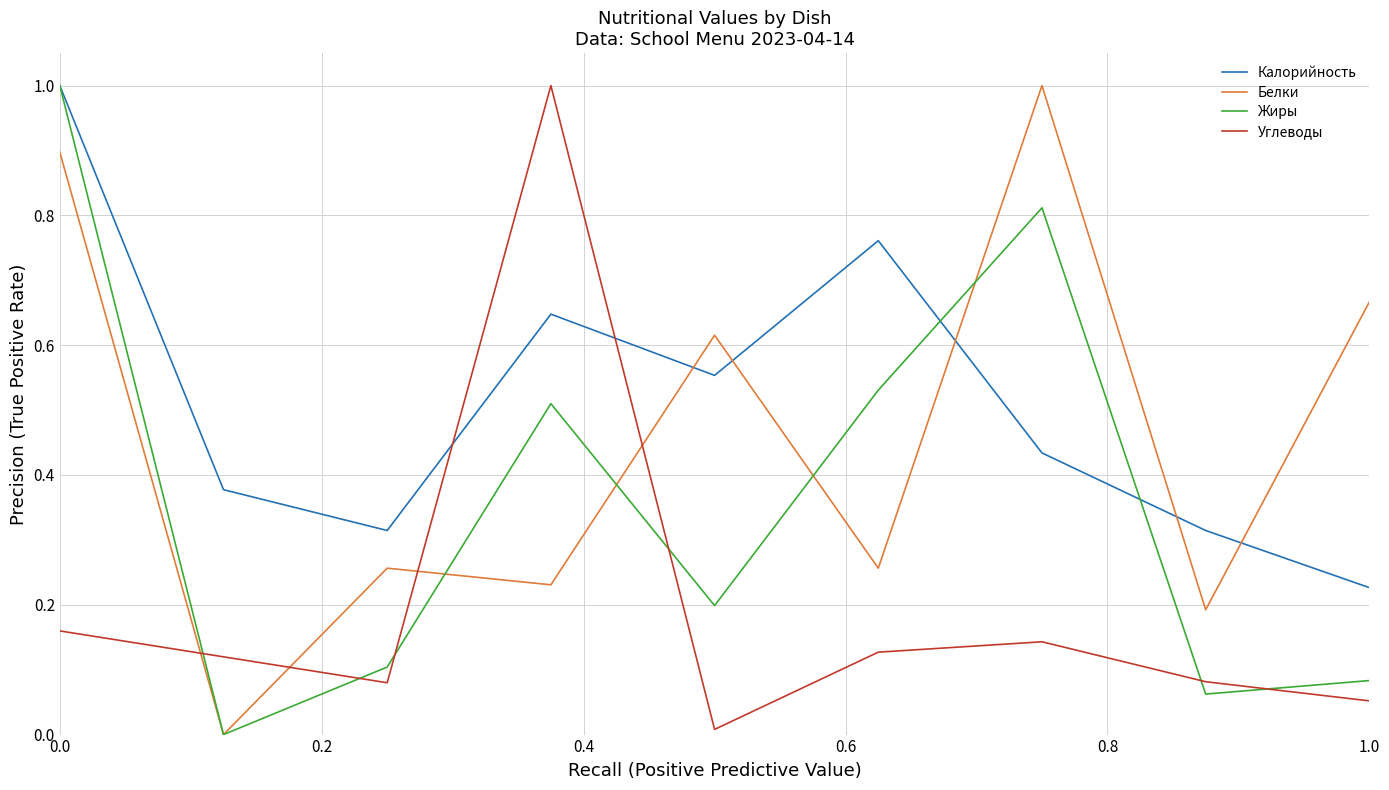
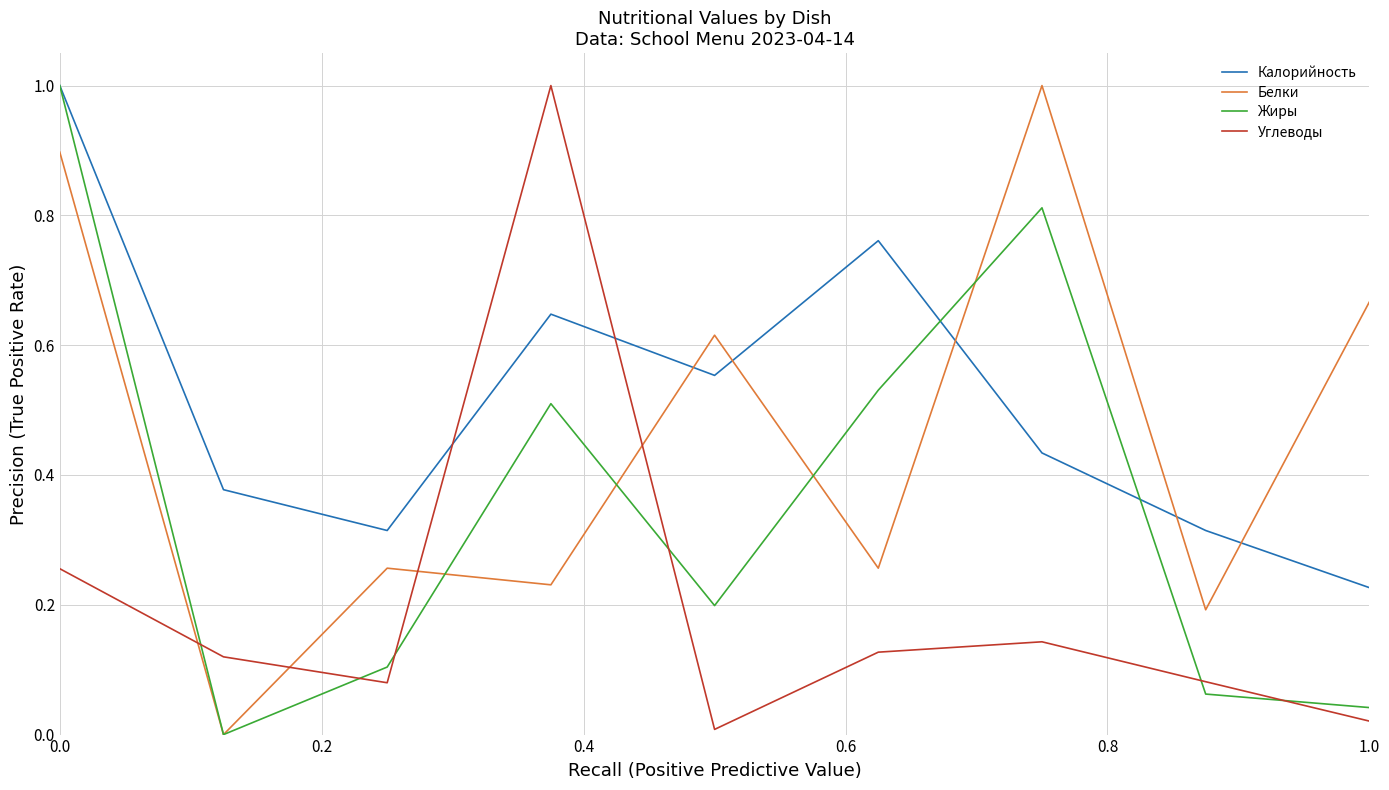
  {
    "Калорийность": {
      "1.0": 0.23
    },
    "Белки": {
      "0.0": 0.90,
      "1.0": 0.67
    },
    "Жиры": {
-     "1.0": 0.08
+     "1.0": 0.04
    },
    "Углеводы": {
-     "0.0": 0.16,
-     "1.0": 0.05
+     "0.0": 0.26,
+     "1.0": 0.02
    }
  }
